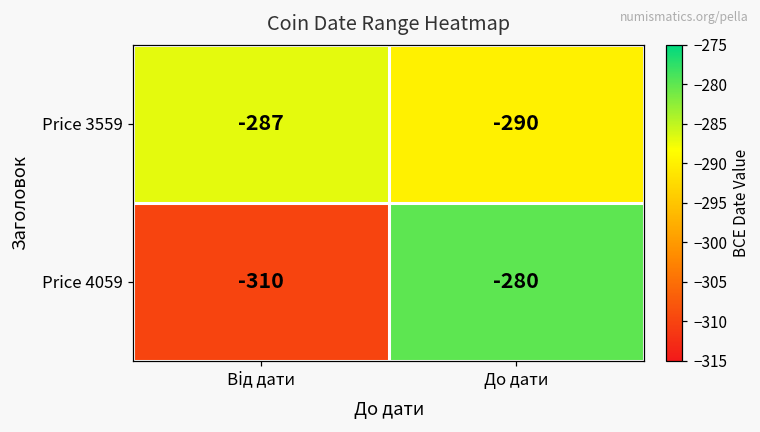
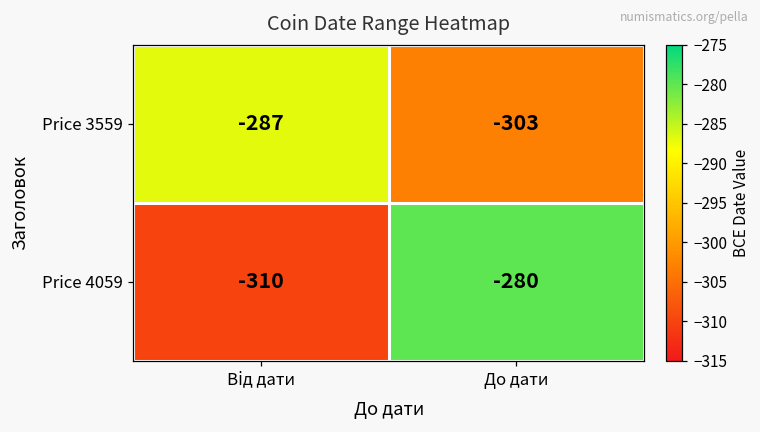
  {
    "Price 3559": {
      "Від дати": -287,
-     "До дати": -290
+     "До дати": -303
    },
    "Price 4059": {
      "Від дати": -310,
      "До дати": -280
    }
  }
